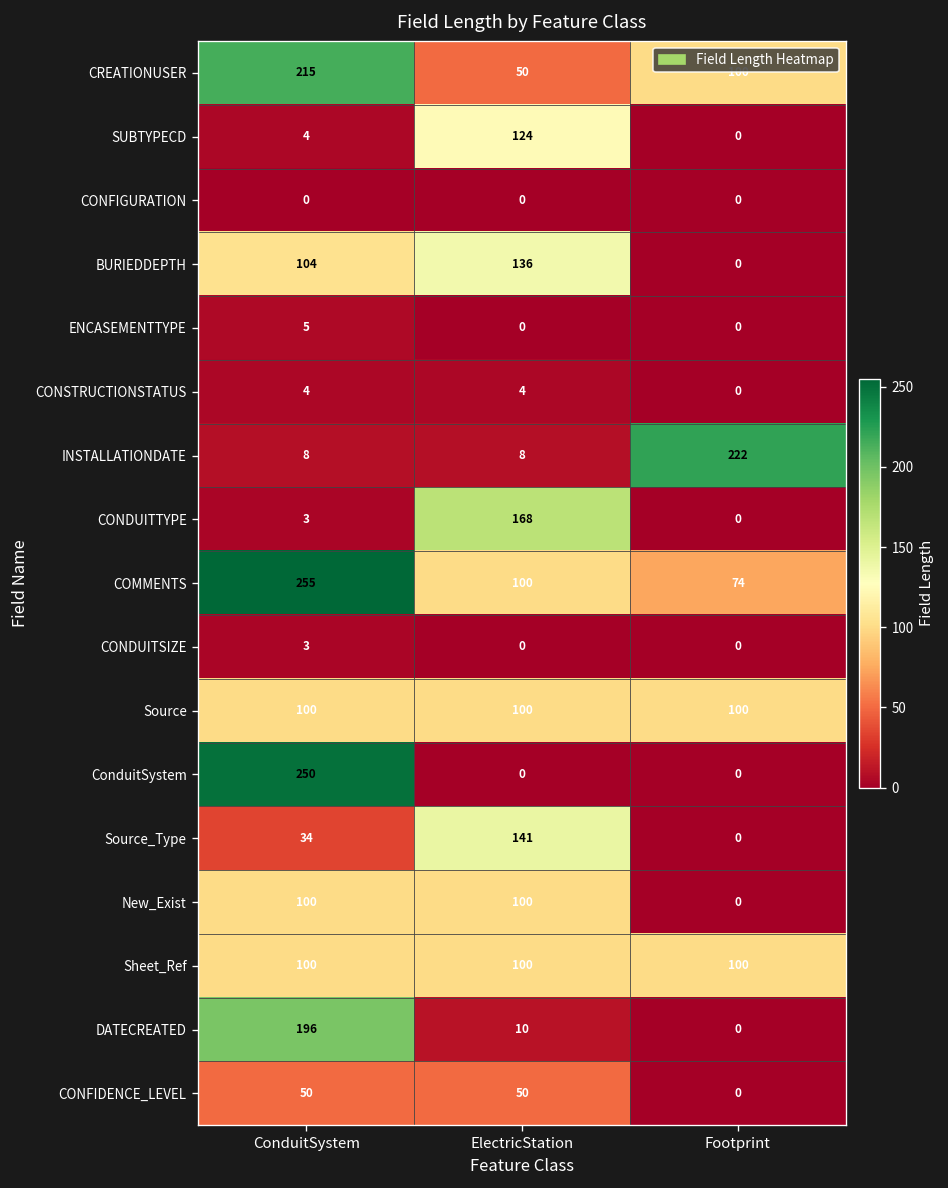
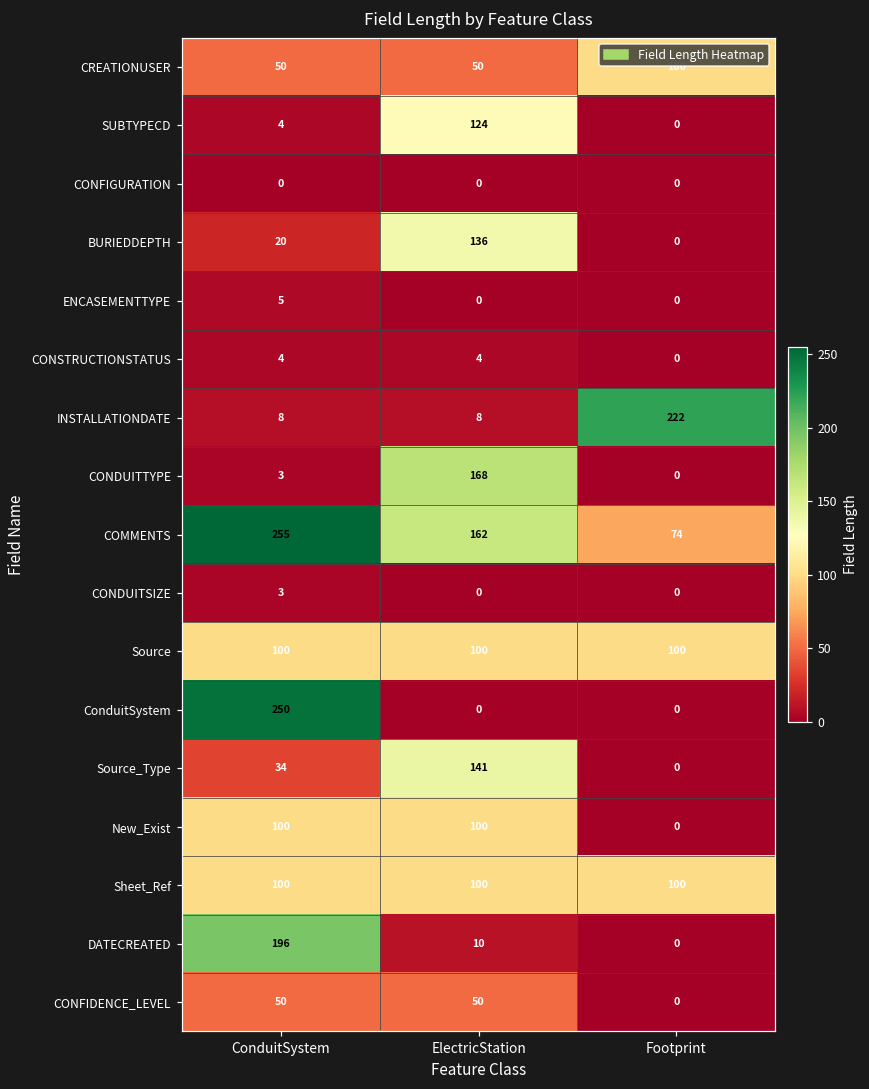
  {
    "CREATIONUSER": {
-     "ConduitSystem": 215,
+     "ConduitSystem": 50,
      "ElectricStation": 50
    },
    "SUBTYPECD": {
      "ConduitSystem": 4,
      "ElectricStation": 124,
      "Footprint": 0
    },
    "CONFIGURATION": {
      "ConduitSystem": 0,
      "ElectricStation": 0,
      "Footprint": 0
    },
    "BURIEDDEPTH": {
-     "ConduitSystem": 104,
+     "ConduitSystem": 20,
      "ElectricStation": 136,
      "Footprint": 0
    },
    "ENCASEMENTTYPE": {
      "ConduitSystem": 5,
      "ElectricStation": 0,
      "Footprint": 0
    },
    "CONSTRUCTIONSTATUS": {
      "ConduitSystem": 4,
      "ElectricStation": 4,
      "Footprint": 0
    },
    "INSTALLATIONDATE": {
      "ConduitSystem": 8,
      "ElectricStation": 8,
      "Footprint": 222
    },
    "CONDUITTYPE": {
      "ConduitSystem": 3,
      "ElectricStation": 168,
      "Footprint": 0
    },
    "COMMENTS": {
      "ConduitSystem": 255,
-     "ElectricStation": 100,
+     "ElectricStation": 162,
      "Footprint": 74
    },
    "CONDUITSIZE": {
      "ConduitSystem": 3,
      "ElectricStation": 0,
      "Footprint": 0
    },
    "Source": {
      "ConduitSystem": 100,
      "ElectricStation": 100,
      "Footprint": 100
    },
    "ConduitSystem": {
      "ConduitSystem": 250,
      "ElectricStation": 0,
      "Footprint": 0
    },
    "Source_Type": {
      "ConduitSystem": 34,
      "ElectricStation": 141,
      "Footprint": 0
    },
    "New_Exist": {
      "ConduitSystem": 100,
      "ElectricStation": 100,
      "Footprint": 0
    },
    "Sheet_Ref": {
      "ConduitSystem": 100,
      "ElectricStation": 100,
      "Footprint": 100
    },
    "DATECREATED": {
      "ConduitSystem": 196,
      "ElectricStation": 10,
      "Footprint": 0
    },
    "CONFIDENCE_LEVEL": {
      "ConduitSystem": 50,
      "ElectricStation": 50,
      "Footprint": 0
    }
  }
